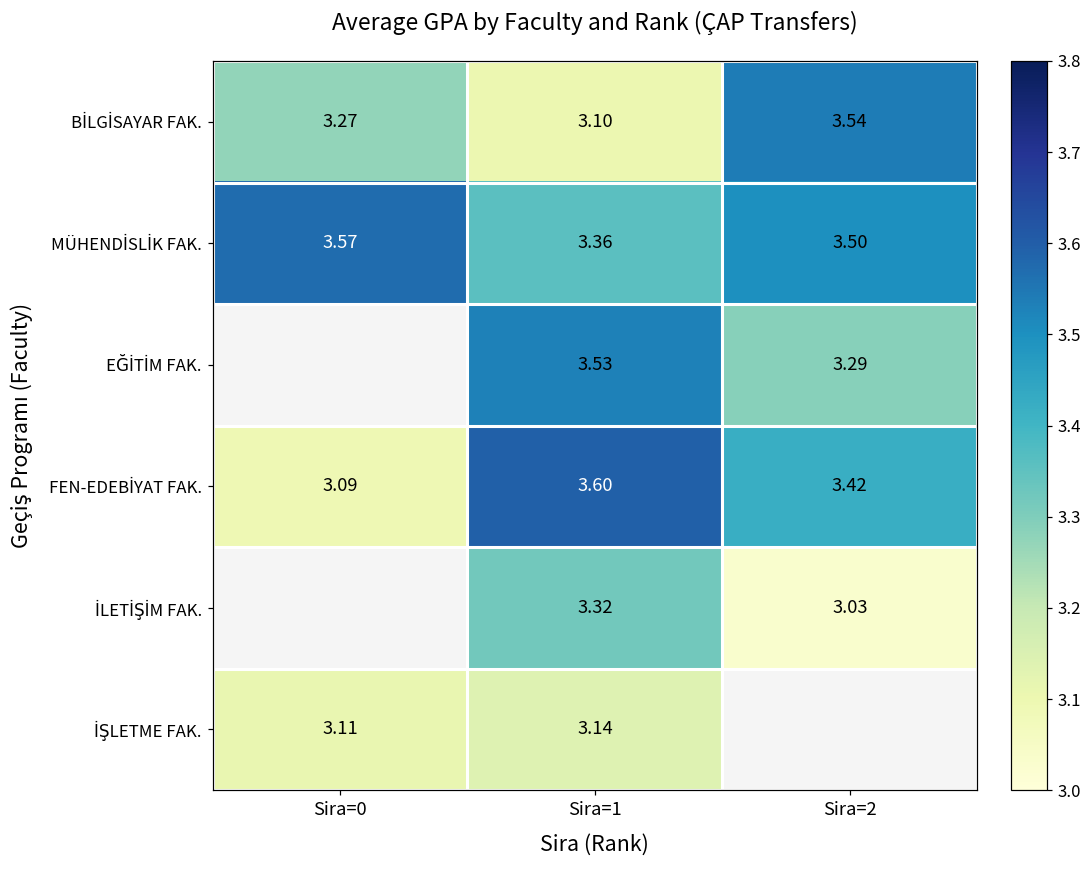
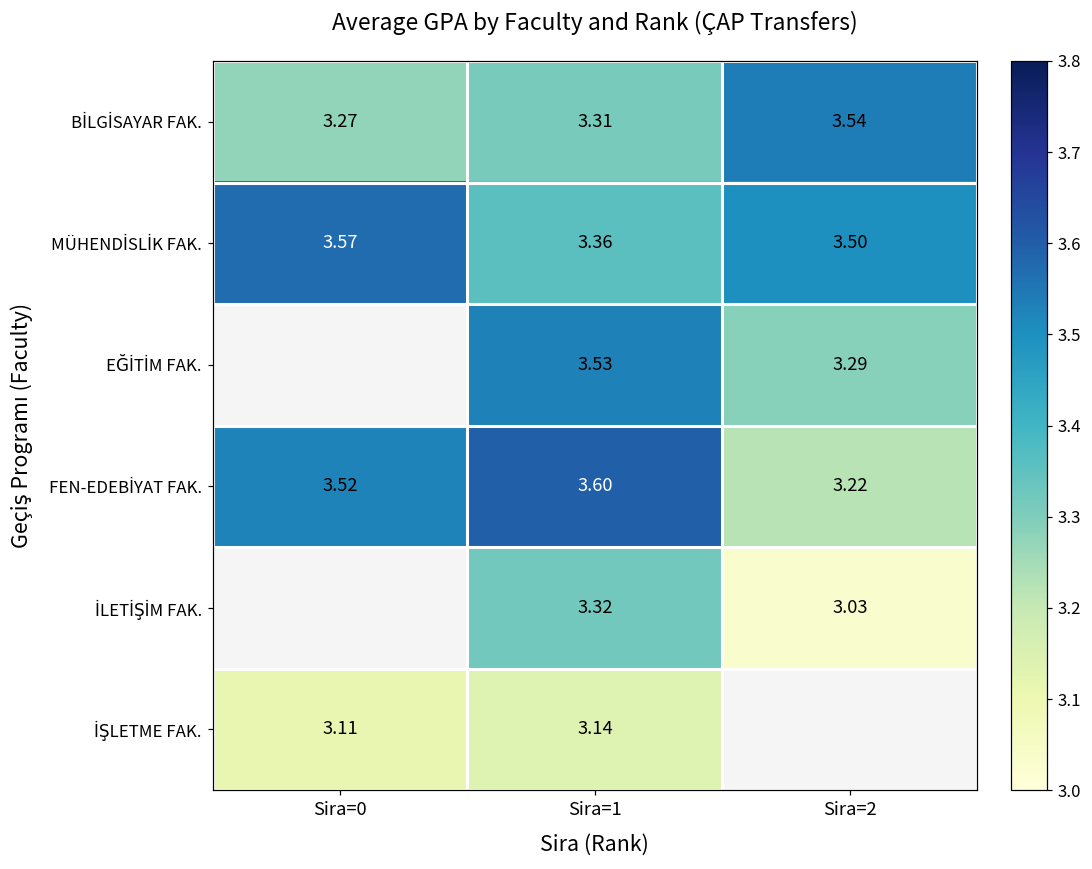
  {
    "BİLGİSAYAR FAK.": {
      "Sira=0": 3.27,
-     "Sira=1": 3.10,
+     "Sira=1": 3.31,
      "Sira=2": 3.54
    },
    "MÜHENDİSLİK FAK.": {
      "Sira=0": 3.57,
      "Sira=1": 3.36,
      "Sira=2": 3.50
    },
    "EĞİTİM FAK.": {
      "Sira=1": 3.53,
      "Sira=2": 3.29
    },
    "FEN-EDEBİYAT FAK.": {
-     "Sira=0": 3.09,
+     "Sira=0": 3.52,
      "Sira=1": 3.60,
-     "Sira=2": 3.42
+     "Sira=2": 3.22
    },
    "İLETİŞİM FAK.": {
      "Sira=1": 3.32,
      "Sira=2": 3.03
    },
    "İŞLETME FAK.": {
      "Sira=0": 3.11,
      "Sira=1": 3.14
    }
  }
